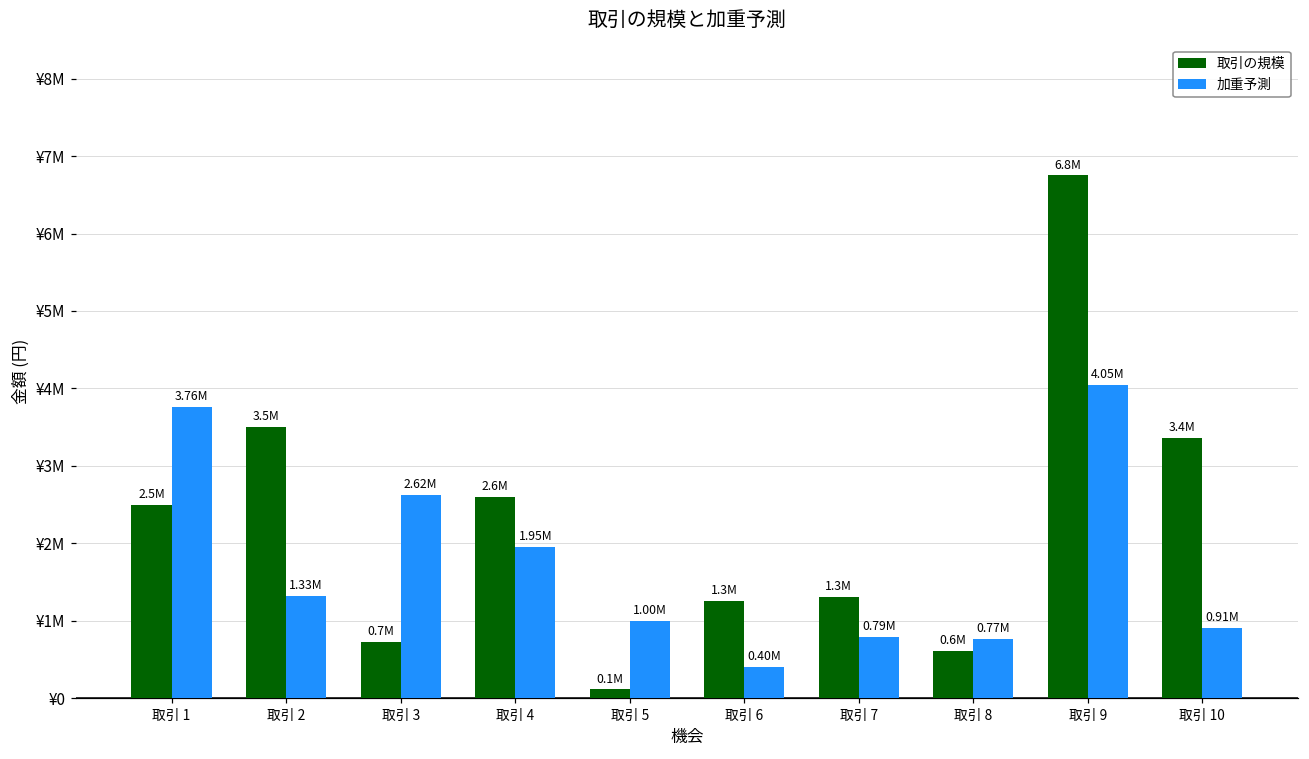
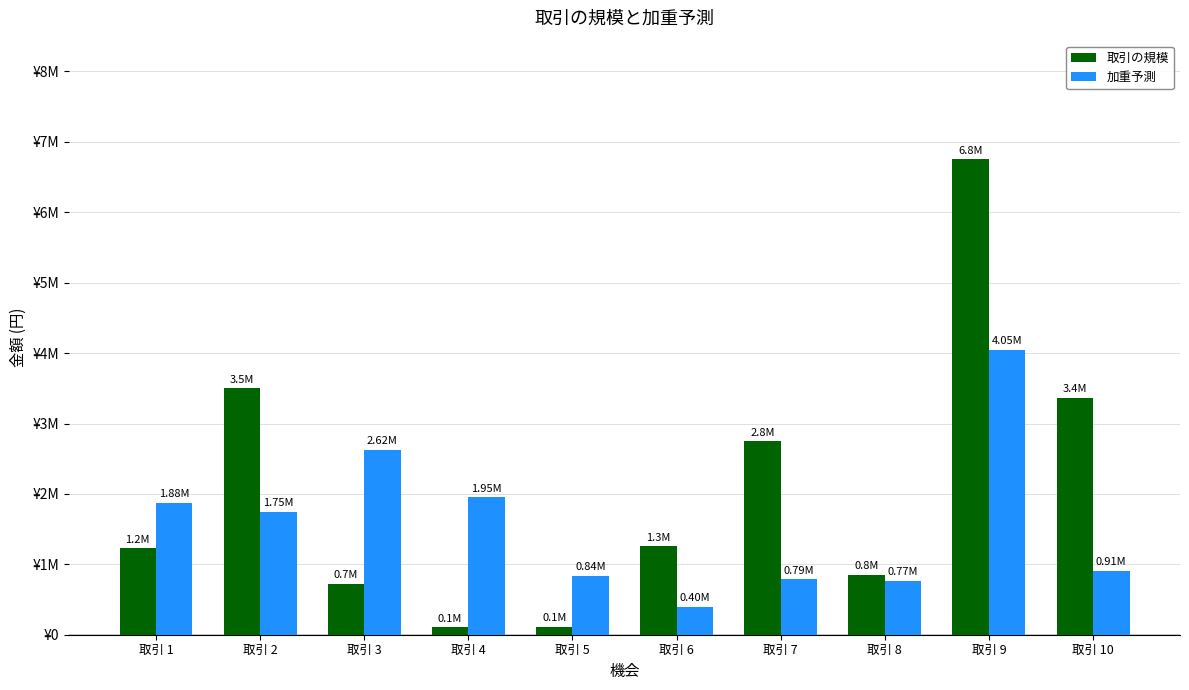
  {
    "取引の規模": {
-     "取引 1": "2.5M",
+     "取引 1": "1.2M",
      "取引 2": "3.5M",
      "取引 3": "0.7M",
-     "取引 4": "2.6M",
+     "取引 4": "0.1M",
      "取引 5": "0.1M",
      "取引 6": "1.3M",
-     "取引 7": "1.3M",
-     "取引 8": "0.6M",
+     "取引 7": "2.8M",
+     "取引 8": "0.8M",
      "取引 9": "6.8M",
      "取引 10": "3.4M"
    },
    "加重予測": {
-     "取引 1": "3.76M",
-     "取引 2": "1.33M",
+     "取引 1": "1.88M",
+     "取引 2": "1.75M",
      "取引 3": "2.62M",
      "取引 4": "1.95M",
-     "取引 5": "1.00M",
+     "取引 5": "0.84M",
      "取引 6": "0.40M",
      "取引 7": "0.79M",
      "取引 8": "0.77M",
      "取引 9": "4.05M",
      "取引 10": "0.91M"
    }
  }
